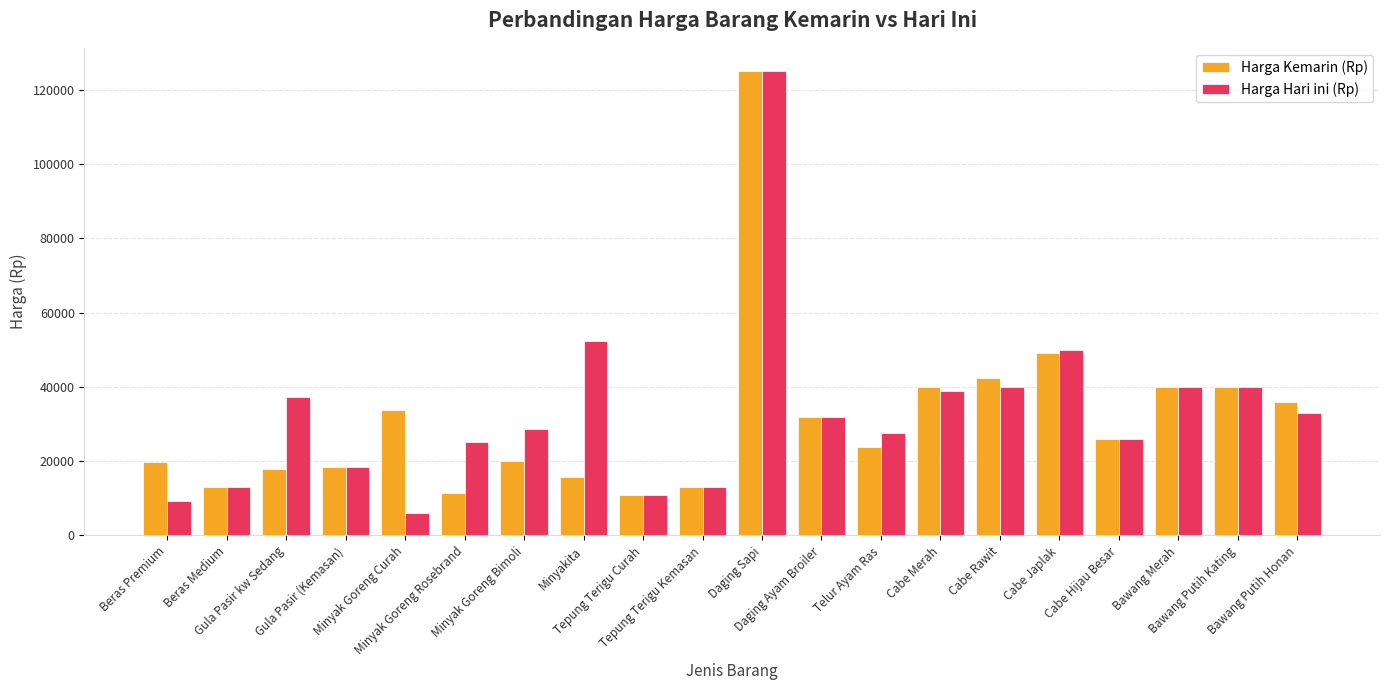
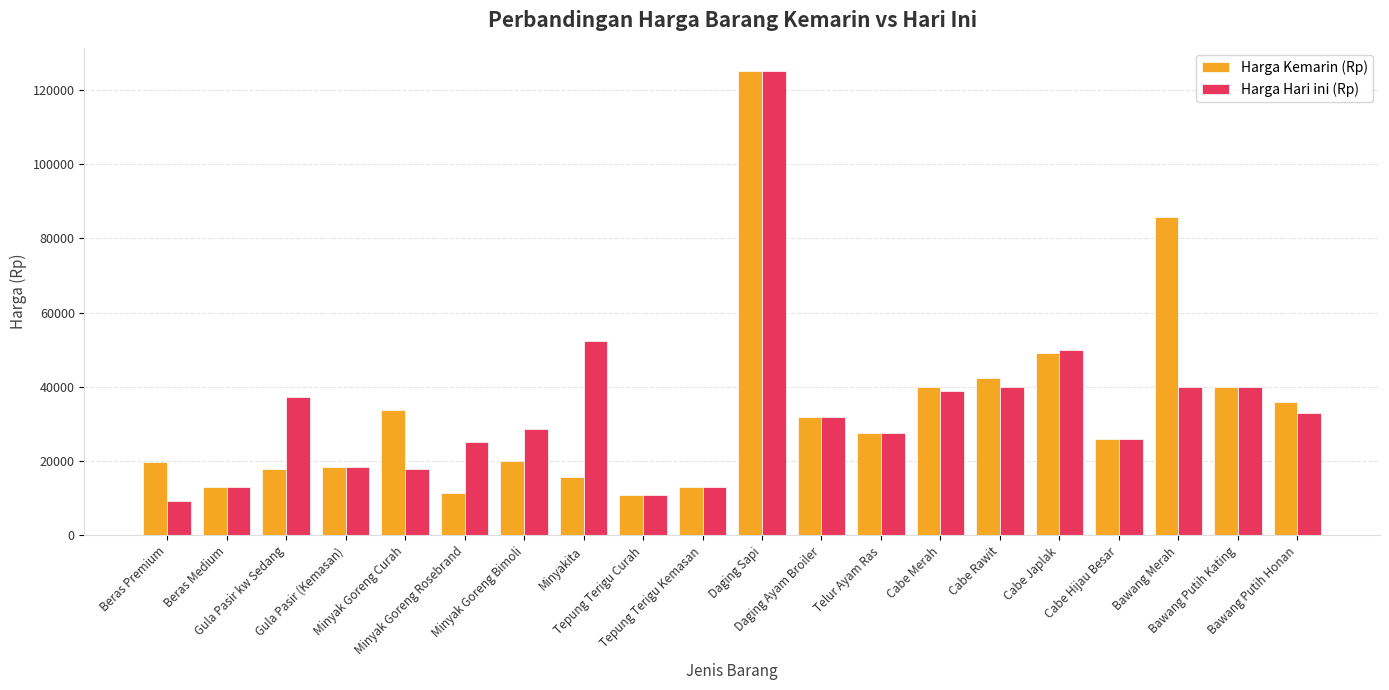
  {
    "Harga Kemarin (Rp)": {
      "Beras Premium": 20000,
      "Beras Medium": 13000,
      "Gula Pasir kw Sedang": 18000,
      "Gula Pasir (Kemasan)": 19000,
      "Minyak Goreng Curah": 34000,
      "Minyak Goreng Rosebrand": 12000,
      "Minyak Goreng Bimoli": 20000,
      "Minyakita": 16000,
      "Tepung Terigu Curah": 11000,
      "Tepung Terigu Kemasan": 13000,
      "Daging Sapi": 125000,
      "Daging Ayam Broiler": 32000,
-     "Telur Ayam Ras": 24000,
+     "Telur Ayam Ras": 28000,
      "Cabe Merah": 40000,
      "Cabe Rawit": 43000,
      "Cabe Japlak": 49000,
      "Cabe Hijau Besar": 26000,
-     "Bawang Merah": 40000,
+     "Bawang Merah": 86000,
      "Bawang Putih Kating": 40000,
      "Bawang Putih Honan": 36000
    },
    "Harga Hari ini (Rp)": {
      "Beras Premium": 9000,
      "Beras Medium": 13000,
      "Gula Pasir kw Sedang": 37000,
      "Gula Pasir (Kemasan)": 19000,
-     "Minyak Goreng Curah": 6000,
+     "Minyak Goreng Curah": 18000,
      "Minyak Goreng Rosebrand": 25000,
      "Minyak Goreng Bimoli": 29000,
      "Minyakita": 52000,
      "Tepung Terigu Curah": 11000,
      "Tepung Terigu Kemasan": 13000,
      "Daging Sapi": 125000,
      "Daging Ayam Broiler": 32000,
      "Telur Ayam Ras": 28000,
      "Cabe Merah": 39000,
      "Cabe Rawit": 40000,
      "Cabe Japlak": 50000,
      "Cabe Hijau Besar": 26000,
      "Bawang Merah": 40000,
      "Bawang Putih Kating": 40000,
      "Bawang Putih Honan": 33000
    }
  }
